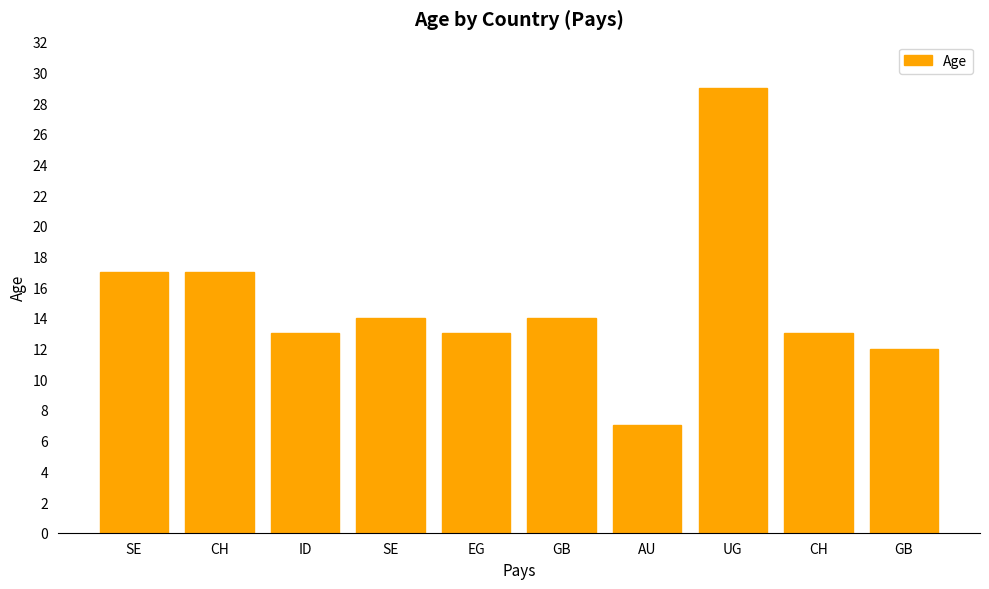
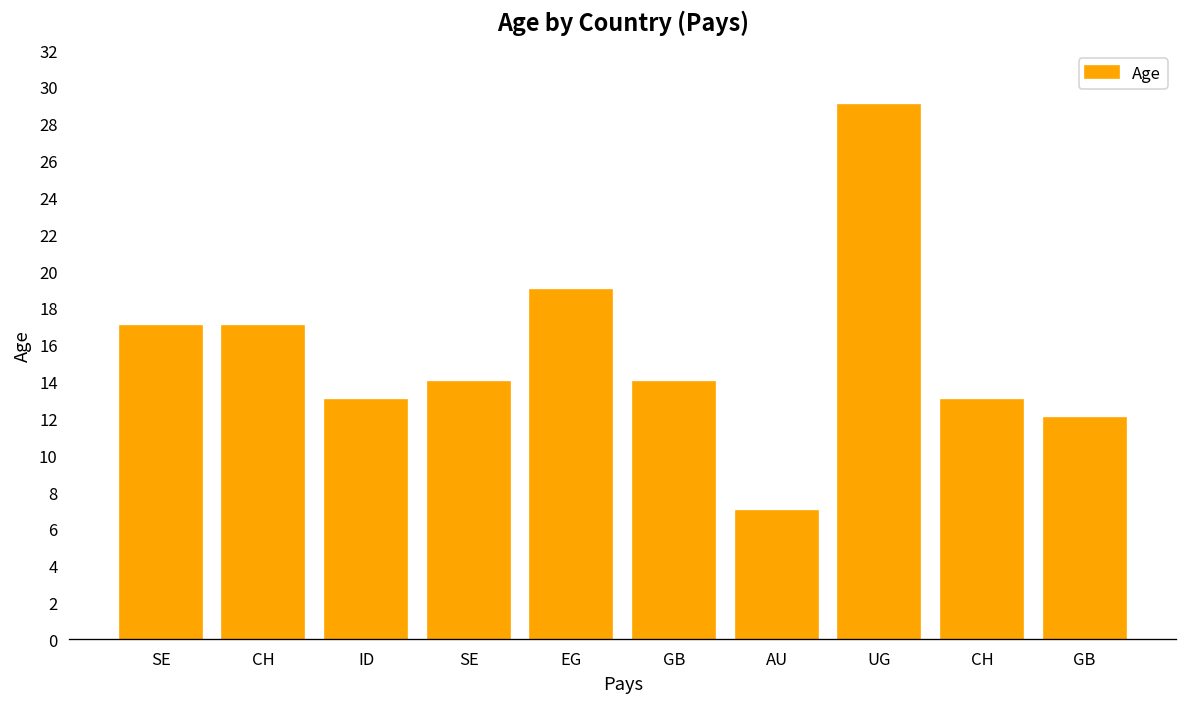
  {
    "ID": 13,
-   "EG": 13,
+   "EG": 19,
    "AU": 7,
    "UG": 29
  }
